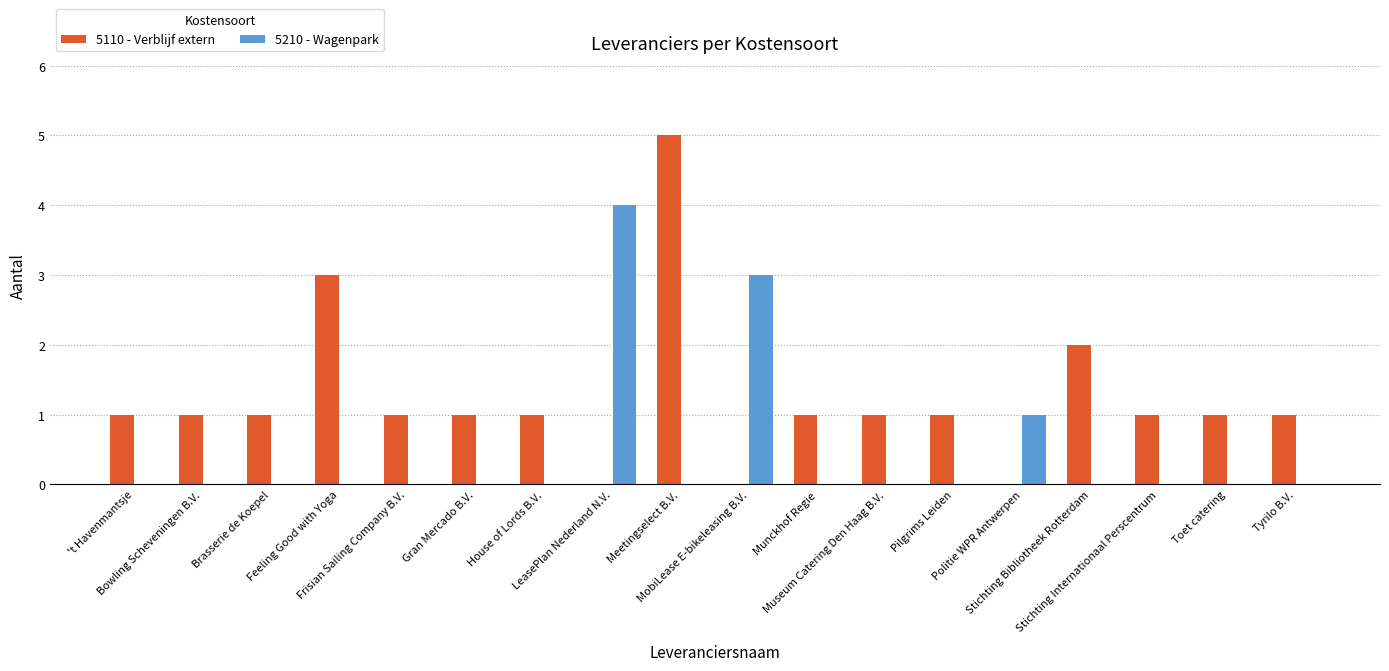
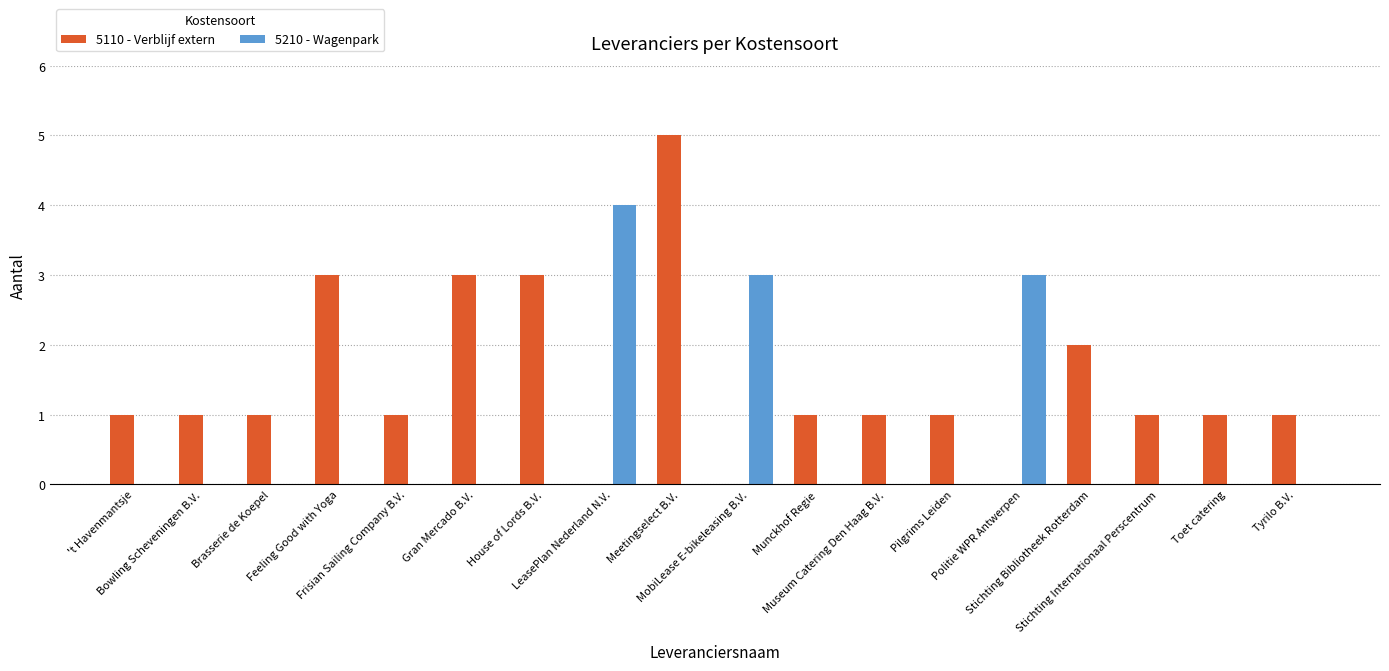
  {
    "5110 - Verblijf extern": {
      "'t Havenmantsje": 1,
      "Bowling Scheveningen B.V.": 1,
      "Brasserie de Koepel": 1,
      "Feeling Good with Yoga": 3,
      "Frisian Sailing Company B.V.": 1,
-     "Gran Mercado B.V.": 1,
-     "House of Lords B.V.": 1,
+     "Gran Mercado B.V.": 3,
+     "House of Lords B.V.": 3,
      "LeasePlan Nederland N.V.": 0,
      "Meetingselect B.V.": 5,
      "MobiLease E-bikeleasing B.V.": 0,
      "Munckhof Regie": 1,
      "Museum Catering Den Haag B.V.": 1,
      "Pilgrims Leiden": 1,
      "Politie WPR Antwerpen": 0,
      "Stichting Bibliotheek Rotterdam": 2,
      "Stichting Internationaal Perscentrum": 1,
      "Toet catering": 1,
      "Tyrilo B.V.": 1
    },
    "5210 - Wagenpark": {
      "'t Havenmantsje": 0,
      "Bowling Scheveningen B.V.": 0,
      "Brasserie de Koepel": 0,
      "Feeling Good with Yoga": 0,
      "Frisian Sailing Company B.V.": 0,
      "Gran Mercado B.V.": 0,
      "House of Lords B.V.": 0,
      "LeasePlan Nederland N.V.": 4,
      "Meetingselect B.V.": 0,
      "MobiLease E-bikeleasing B.V.": 3,
      "Munckhof Regie": 0,
      "Museum Catering Den Haag B.V.": 0,
      "Pilgrims Leiden": 0,
-     "Politie WPR Antwerpen": 1,
+     "Politie WPR Antwerpen": 3,
      "Stichting Bibliotheek Rotterdam": 0,
      "Stichting Internationaal Perscentrum": 0,
      "Toet catering": 0,
      "Tyrilo B.V.": 0
    }
  }
